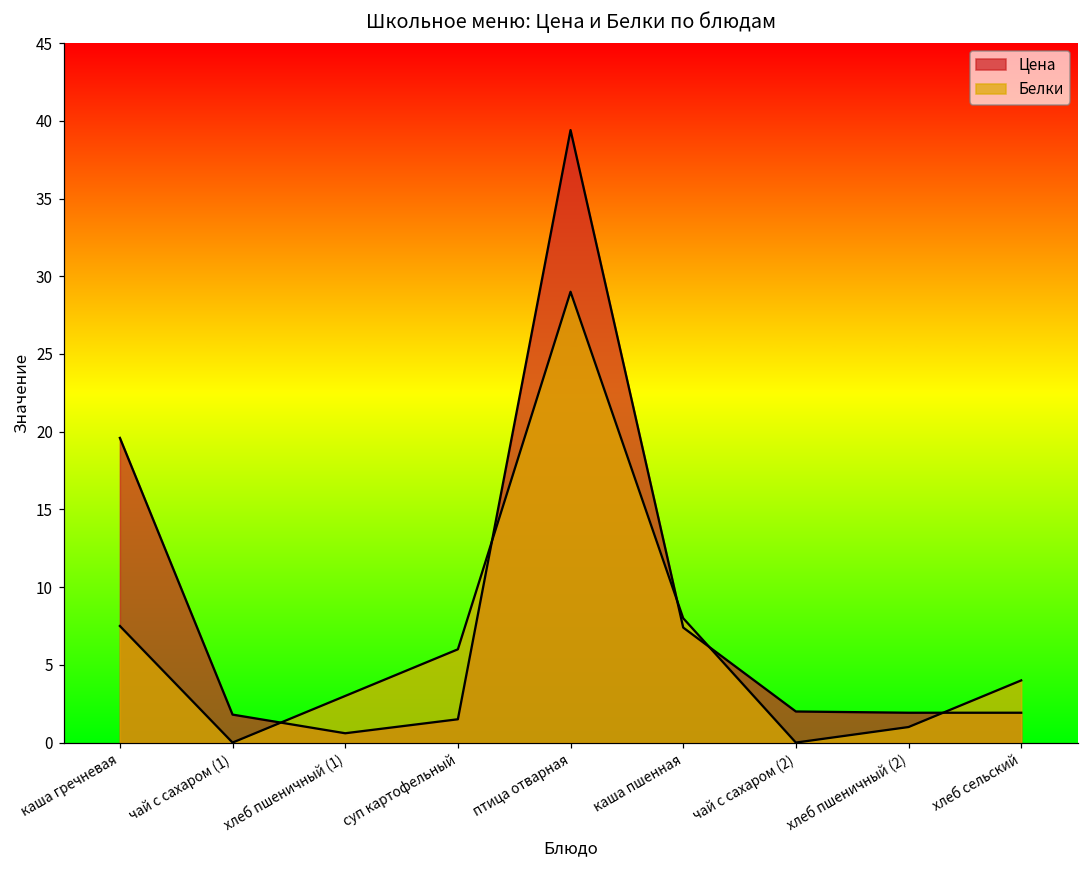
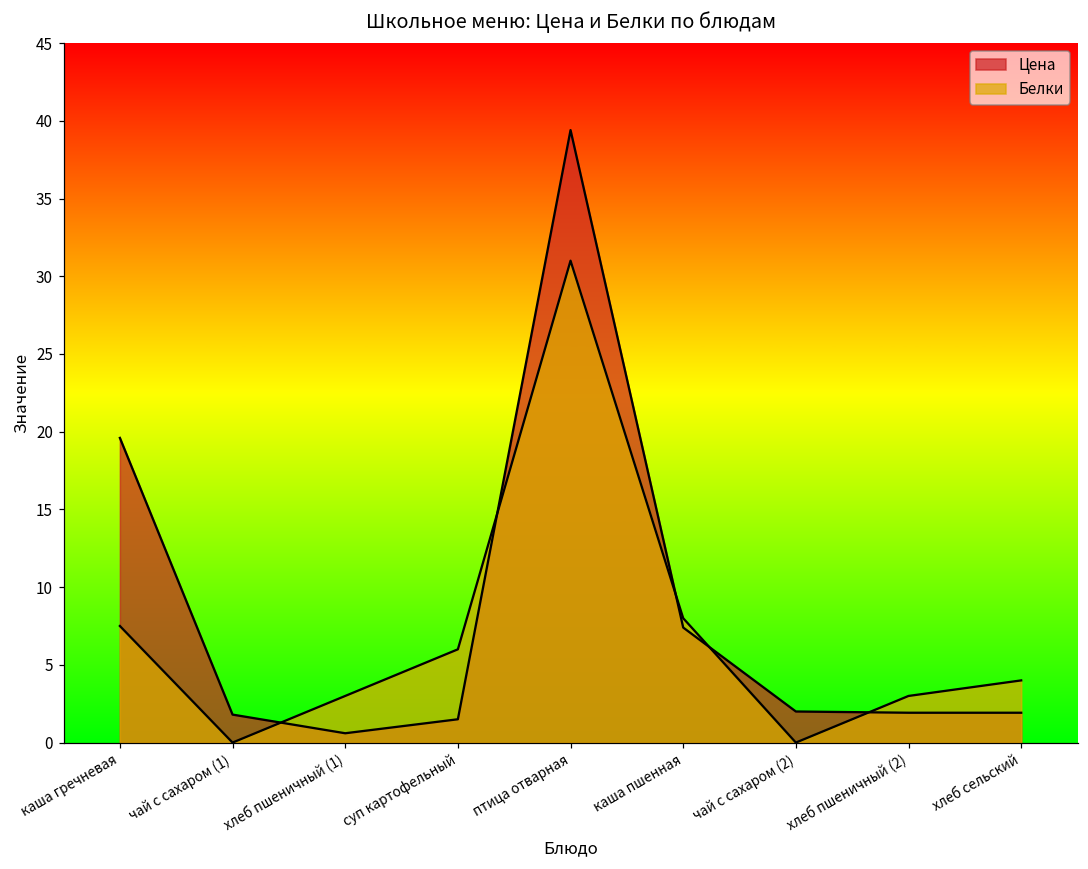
  {
    "Цена": {
      "каша гречневая": 19.6,
      "чай с сахаром (1)": 1.8,
      "хлеб пшеничный (1)": 0.6,
      "суп картофельный": 1.5,
      "птица отварная": 39.4,
      "каша пшенная": 7.4,
      "чай с сахаром (2)": 2,
      "хлеб пшеничный (2)": 2,
      "хлеб сельский": 2
    },
    "Белки": {
      "каша гречневая": 7.5,
      "чай с сахаром (1)": 0,
      "хлеб пшеничный (1)": 3,
      "суп картофельный": 6,
-     "птица отварная": 29,
+     "птица отварная": 31,
      "каша пшенная": 8,
      "чай с сахаром (2)": 0,
-     "хлеб пшеничный (2)": 1,
+     "хлеб пшеничный (2)": 3,
      "хлеб сельский": 4
    }
  }
